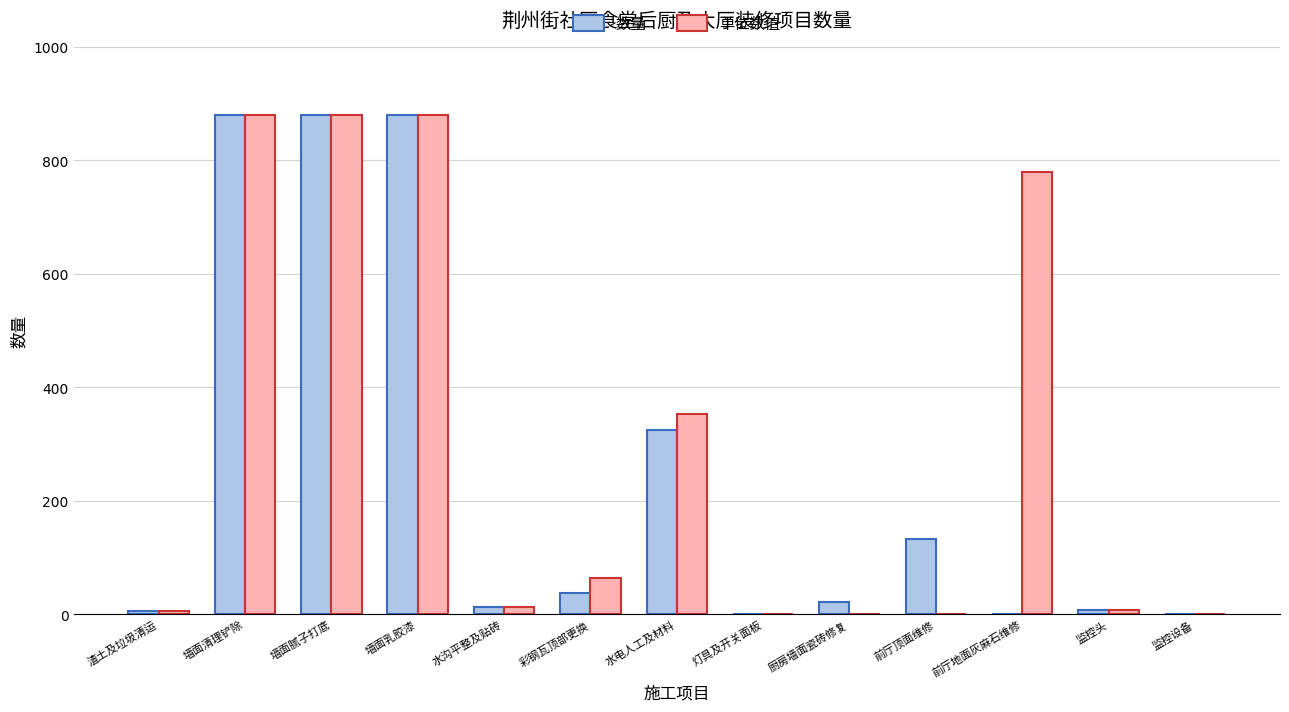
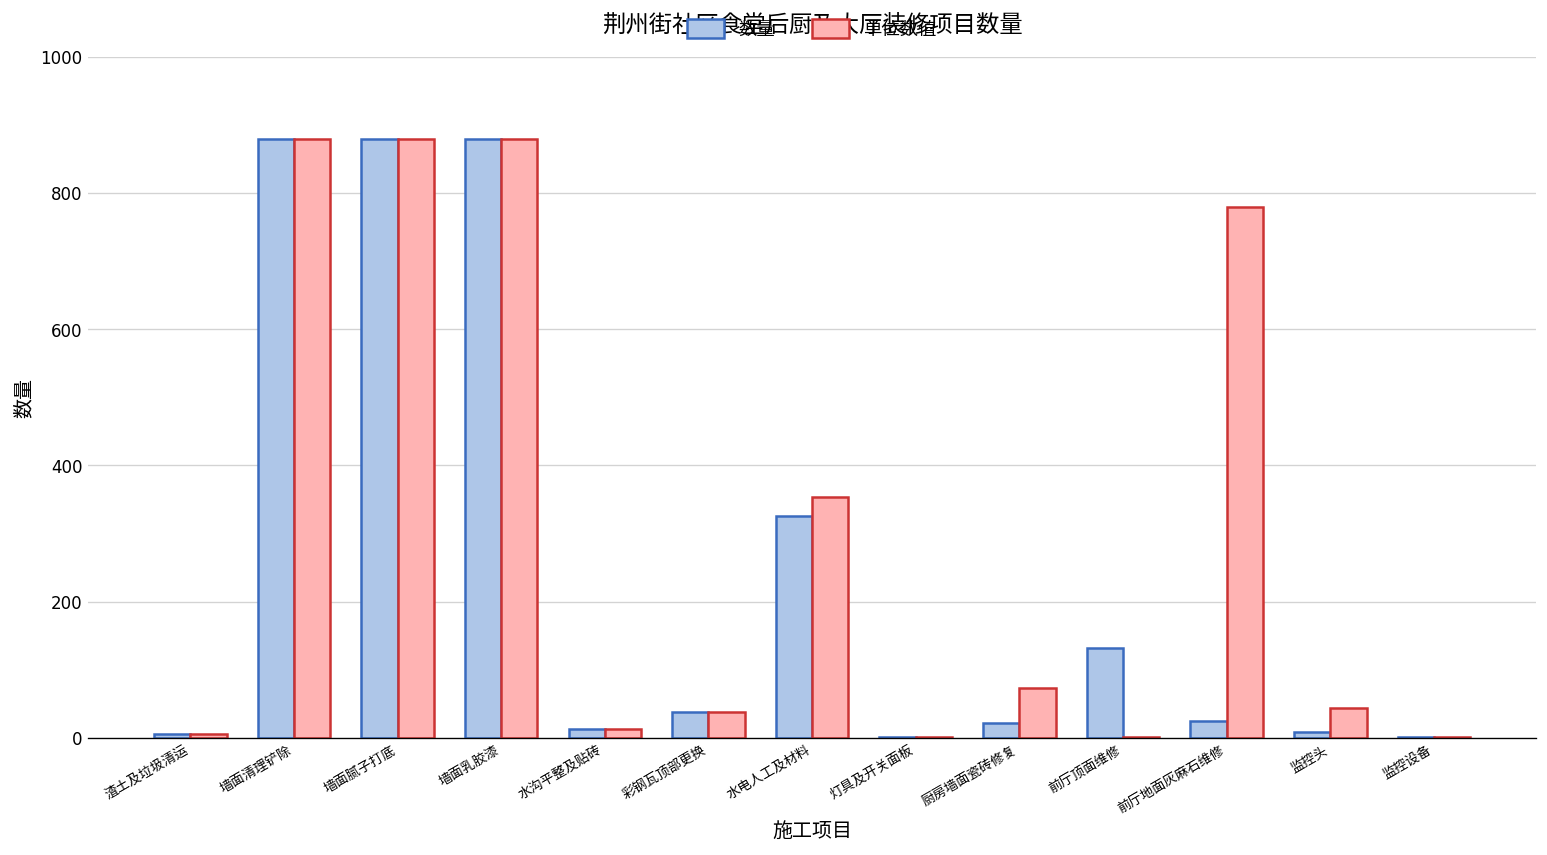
  {
    "数量": {
      "渣土及垃圾清运": 10,
      "墙面清理铲除": 880,
      "墙面腻子打底": 880,
      "墙面乳胶漆": 880,
      "水沟平整及贴砖": 10,
      "彩钢瓦顶部更换": 40,
      "水电人工及材料": 330,
      "厨房墙面瓷砖修复": 20,
      "前厅顶面维修": 130,
-     "前厅地面灰麻石维修": 0,
+     "前厅地面灰麻石维修": 30,
      "监控头": 10
    },
    "单位数值": {
      "渣土及垃圾清运": 10,
      "墙面清理铲除": 880,
      "墙面腻子打底": 880,
      "墙面乳胶漆": 880,
      "水沟平整及贴砖": 10,
-     "彩钢瓦顶部更换": 60,
+     "彩钢瓦顶部更换": 40,
      "水电人工及材料": 350,
-     "厨房墙面瓷砖修复": 0,
+     "厨房墙面瓷砖修复": 70,
      "前厅地面灰麻石维修": 780,
-     "监控头": 10
+     "监控头": 40
    }
  }
